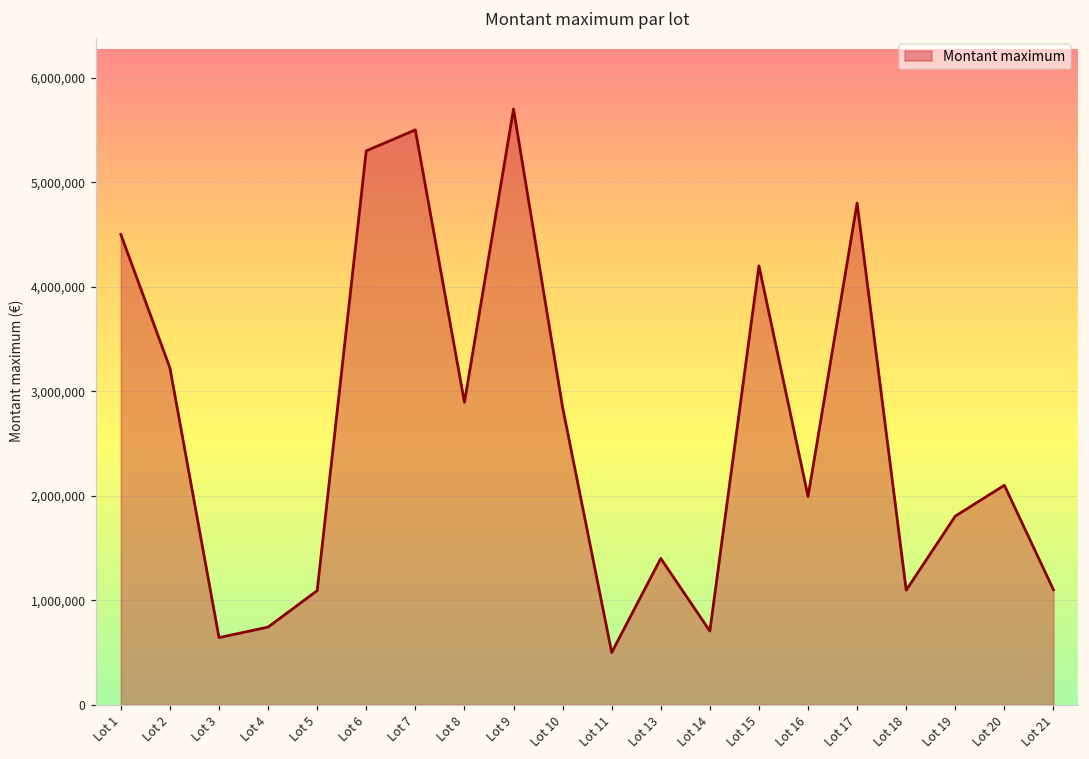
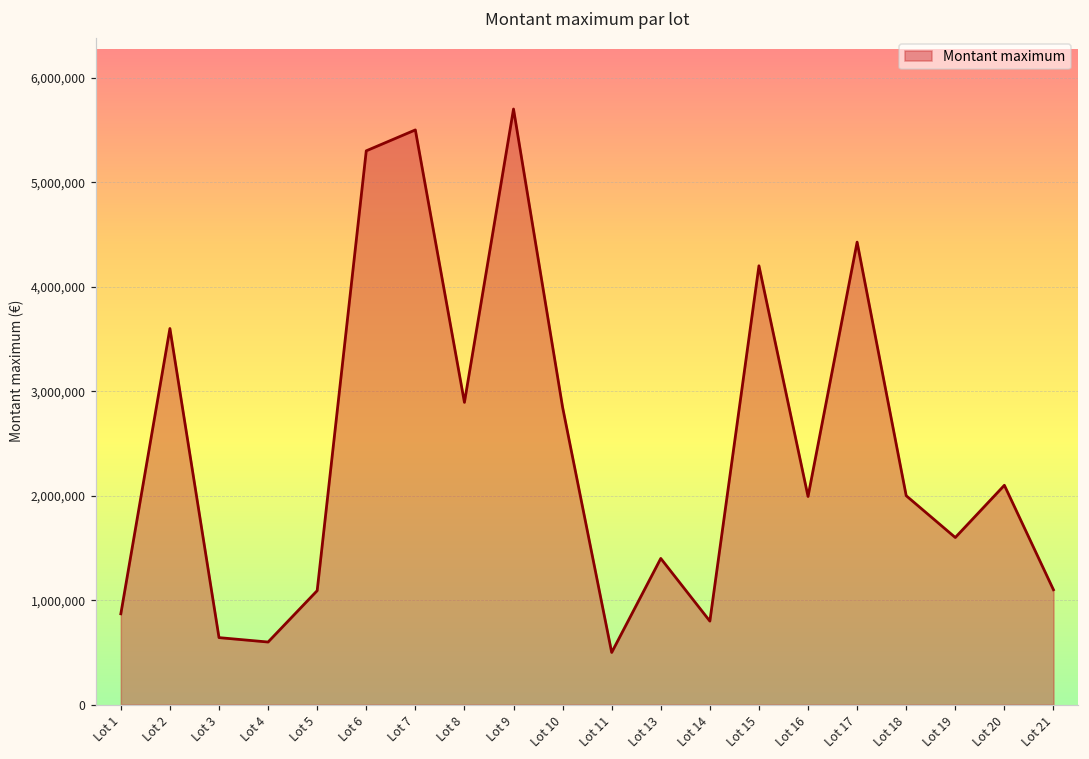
  {
-   "Lot 1": "4,500,000",
-   "Lot 2": "3,200,000",
+   "Lot 1": "900,000",
+   "Lot 2": "3,600,000",
    "Lot 3": "600,000",
-   "Lot 4": "700,000",
+   "Lot 4": "600,000",
    "Lot 5": "1,100,000",
    "Lot 6": "5,300,000",
    "Lot 7": "5,500,000",
    "Lot 8": "2,900,000",
    "Lot 9": "5,700,000",
    "Lot 10": "2,800,000",
    "Lot 11": "500,000",
    "Lot 13": "1,400,000",
-   "Lot 14": "700,000",
+   "Lot 14": "800,000",
    "Lot 15": "4,200,000",
    "Lot 16": "2,000,000",
-   "Lot 17": "4,800,000",
-   "Lot 18": "1,100,000",
-   "Lot 19": "1,800,000",
+   "Lot 17": "4,400,000",
+   "Lot 18": "2,000,000",
+   "Lot 19": "1,600,000",
    "Lot 20": "2,100,000",
    "Lot 21": "1,100,000"
  }
